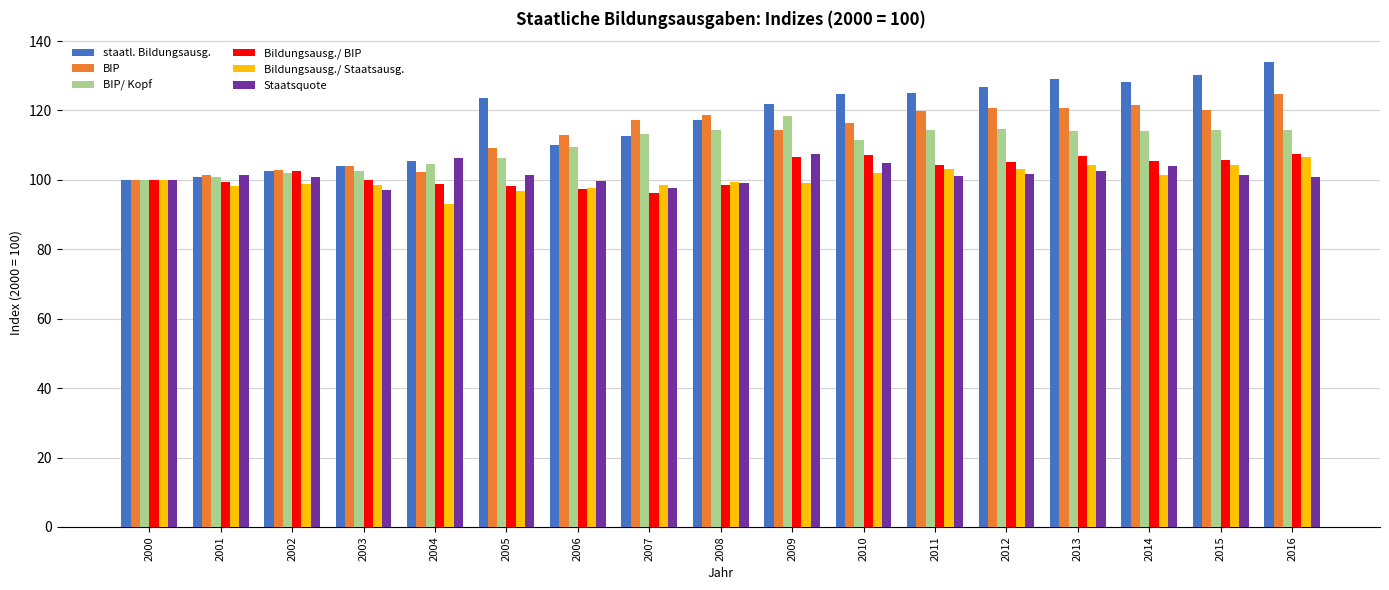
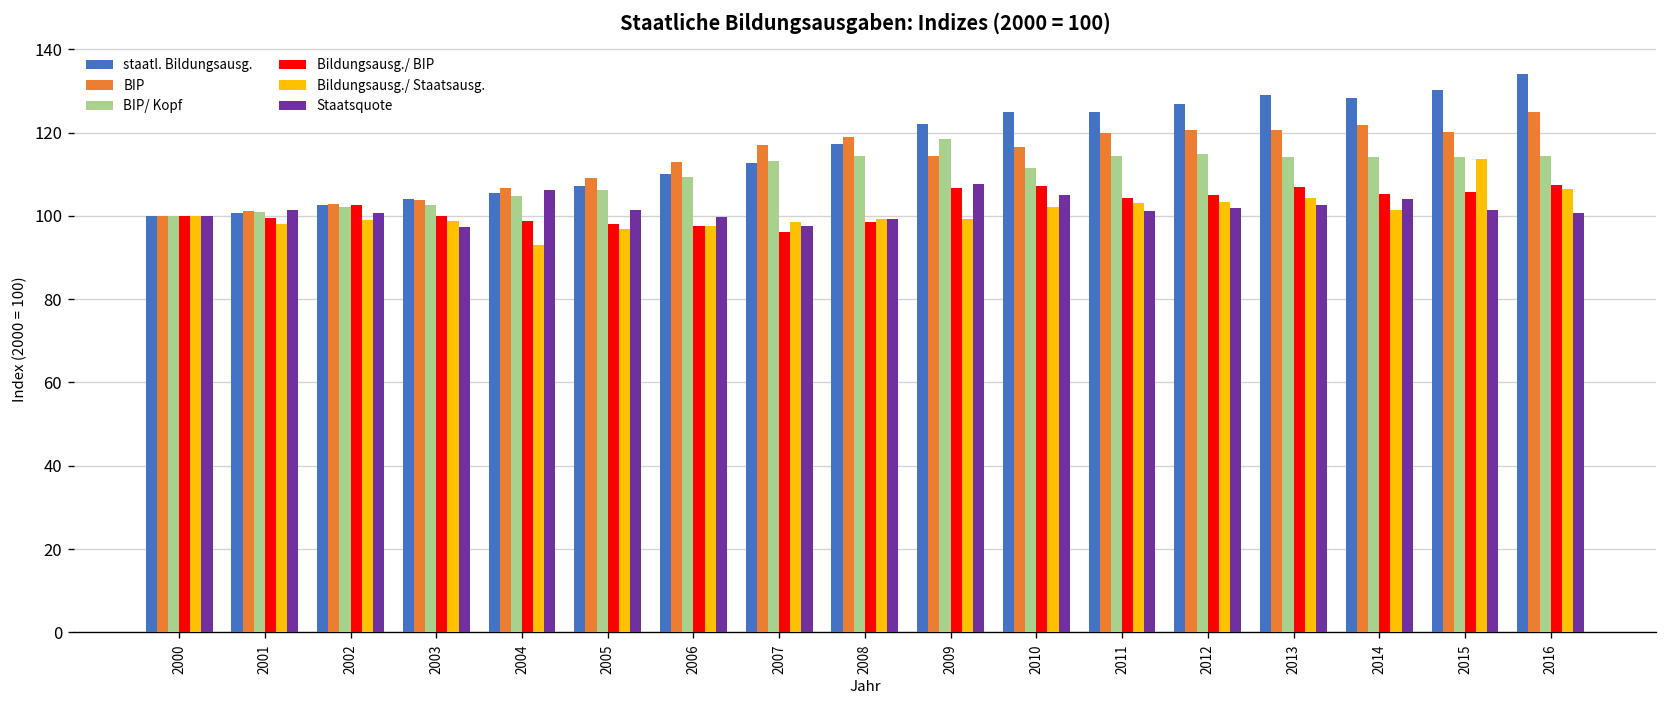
  {
    "staatl. Bildungsausg.": {
      "2000": 100,
      "2001": 101,
      "2002": 103,
      "2003": 104,
      "2004": 106,
-     "2005": 123,
+     "2005": 107,
      "2006": 110,
      "2007": 113,
      "2008": 117,
      "2009": 122,
      "2010": 125,
      "2011": 125,
      "2012": 127,
      "2013": 129,
      "2014": 128,
      "2015": 130,
      "2016": 134
    },
    "BIP": {
      "2000": 100,
      "2001": 101,
      "2002": 103,
      "2003": 104,
-     "2004": 102,
+     "2004": 107,
      "2005": 109,
      "2006": 113,
      "2007": 117,
      "2008": 119,
      "2009": 114,
      "2010": 116,
      "2011": 120,
      "2012": 121,
      "2013": 121,
      "2014": 122,
      "2015": 120,
      "2016": 125
    },
    "BIP/ Kopf": {
      "2000": 100,
      "2001": 101,
      "2002": 102,
      "2003": 103,
      "2004": 105,
      "2005": 106,
      "2006": 109,
      "2007": 113,
      "2008": 114,
      "2009": 119,
      "2010": 112,
      "2011": 114,
      "2012": 115,
      "2013": 114,
      "2014": 114,
      "2015": 114,
      "2016": 114
    },
    "Bildungsausg./ BIP": {
      "2000": 100,
      "2001": 99,
      "2002": 102,
      "2003": 100,
      "2004": 99,
      "2005": 98,
      "2006": 97,
      "2007": 96,
      "2008": 99,
      "2009": 107,
      "2010": 107,
      "2011": 104,
      "2012": 105,
      "2013": 107,
      "2014": 105,
      "2015": 106,
      "2016": 107
    },
    "Bildungsausg./ Staatsausg.": {
      "2000": 100,
      "2001": 98,
      "2002": 99,
      "2003": 99,
      "2004": 93,
      "2005": 97,
      "2006": 98,
      "2007": 98,
      "2008": 99,
      "2009": 99,
      "2010": 102,
      "2011": 103,
      "2012": 103,
      "2013": 104,
      "2014": 101,
-     "2015": 104,
+     "2015": 114,
      "2016": 107
    },
    "Staatsquote": {
      "2000": 100,
      "2001": 101,
      "2002": 101,
      "2003": 97,
      "2004": 106,
      "2005": 101,
      "2006": 100,
      "2007": 98,
      "2008": 99,
      "2009": 108,
      "2010": 105,
      "2011": 101,
      "2012": 102,
      "2013": 103,
      "2014": 104,
      "2015": 101,
      "2016": 101
    }
  }
